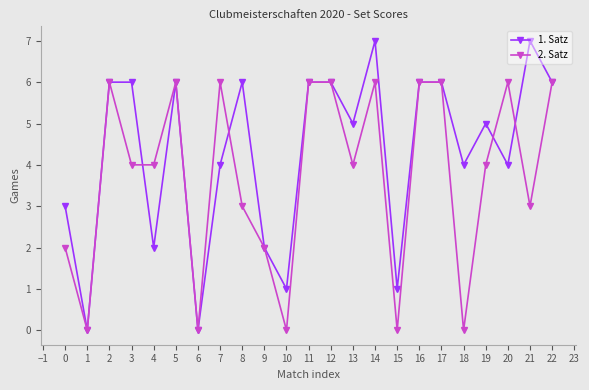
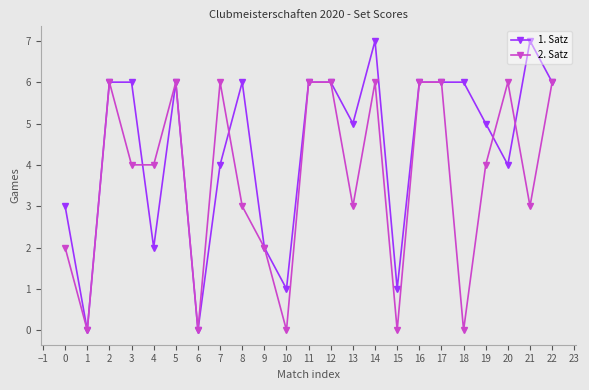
  {
    "1. Satz": {
      "0": 3,
      "3": 6,
      "4": 2,
      "7": 4,
      "8": 6,
      "10": 1,
      "13": 5,
      "14": 7,
      "15": 1,
-     "18": 4,
+     "18": 6,
      "19": 5,
      "20": 4
    },
    "2. Satz": {
      "0": 2,
      "3": 4,
      "4": 4,
      "7": 6,
      "8": 3,
      "10": 0,
-     "13": 4,
+     "13": 3,
      "14": 6,
      "15": 0,
      "18": 0,
      "19": 4,
      "20": 6,
      "21": 3
    }
  }
